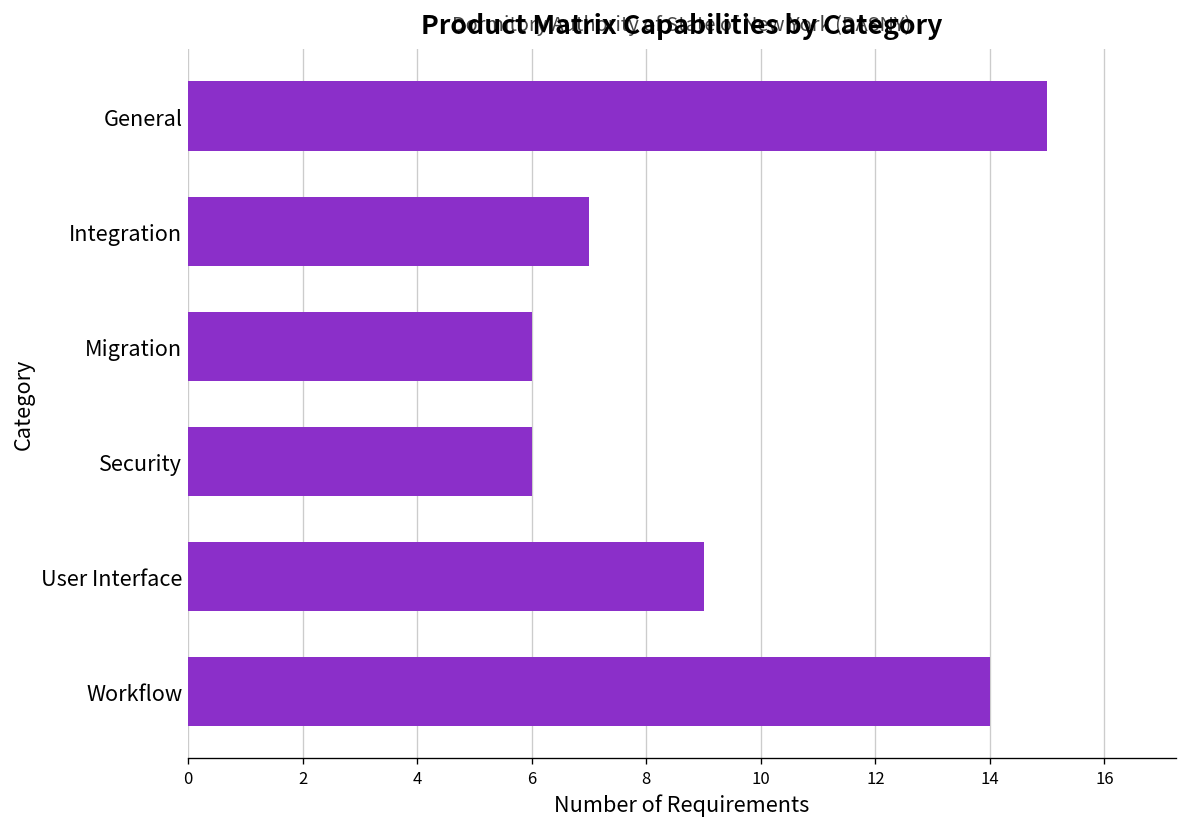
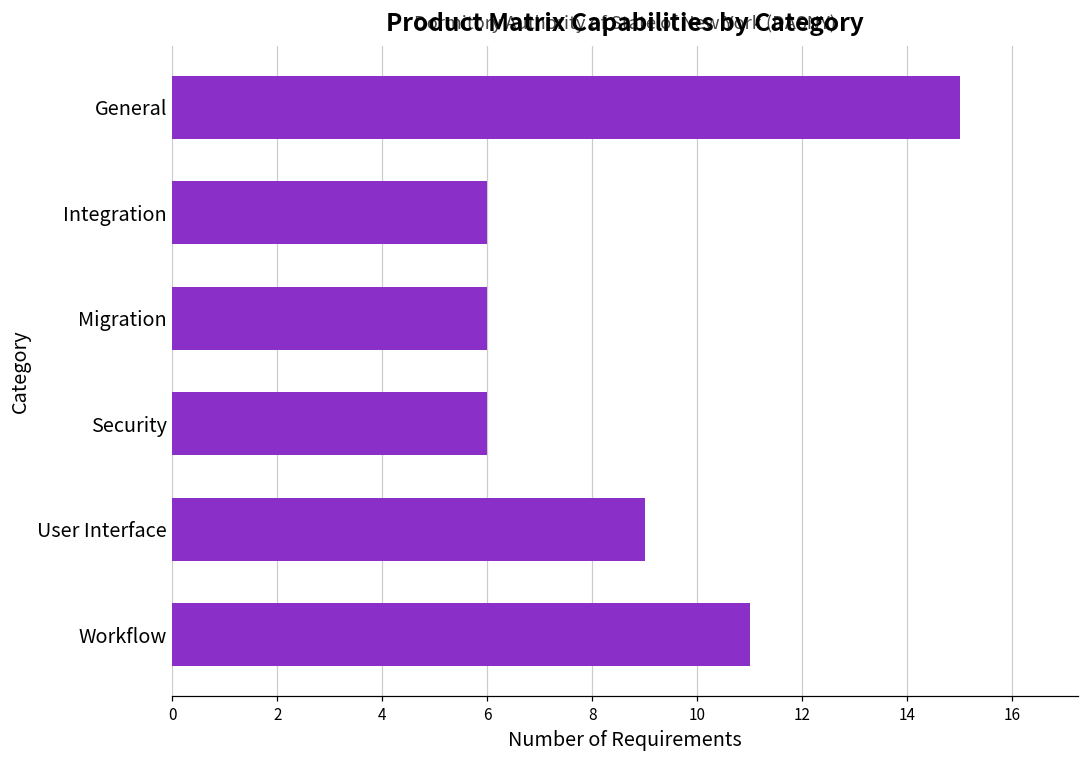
  {
    "General": 15,
-   "Integration": 7,
+   "Integration": 6,
    "Migration": 6,
    "Security": 6,
    "User Interface": 9,
-   "Workflow": 14
+   "Workflow": 11
  }
